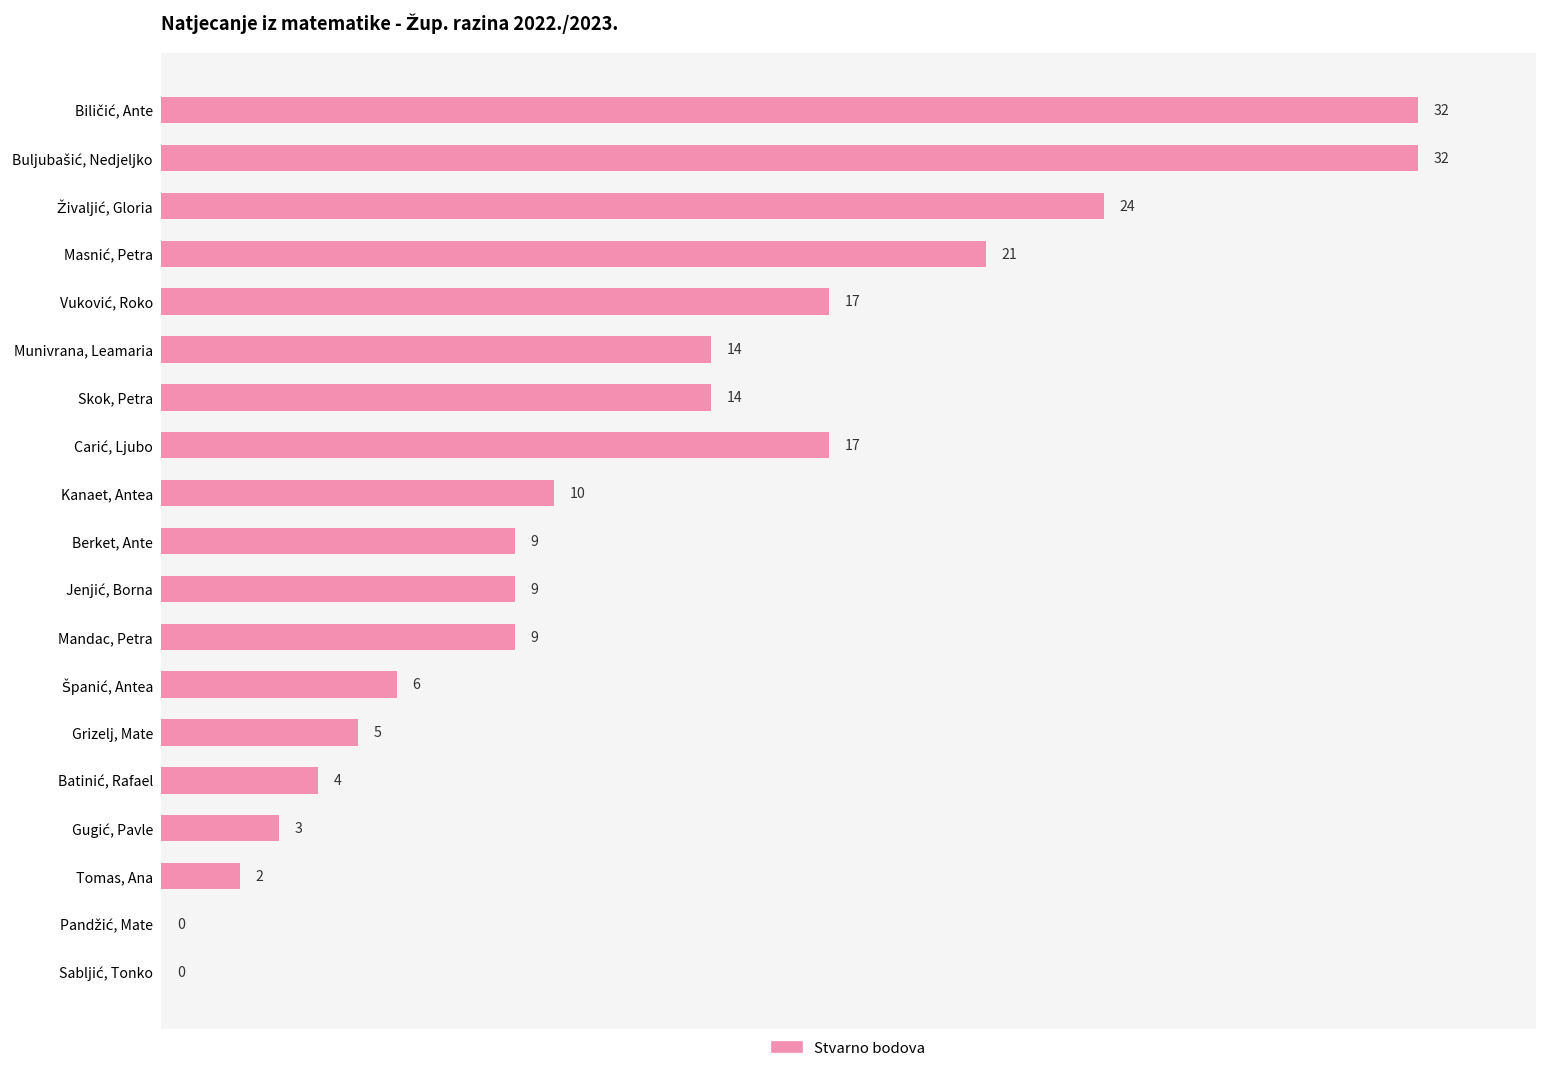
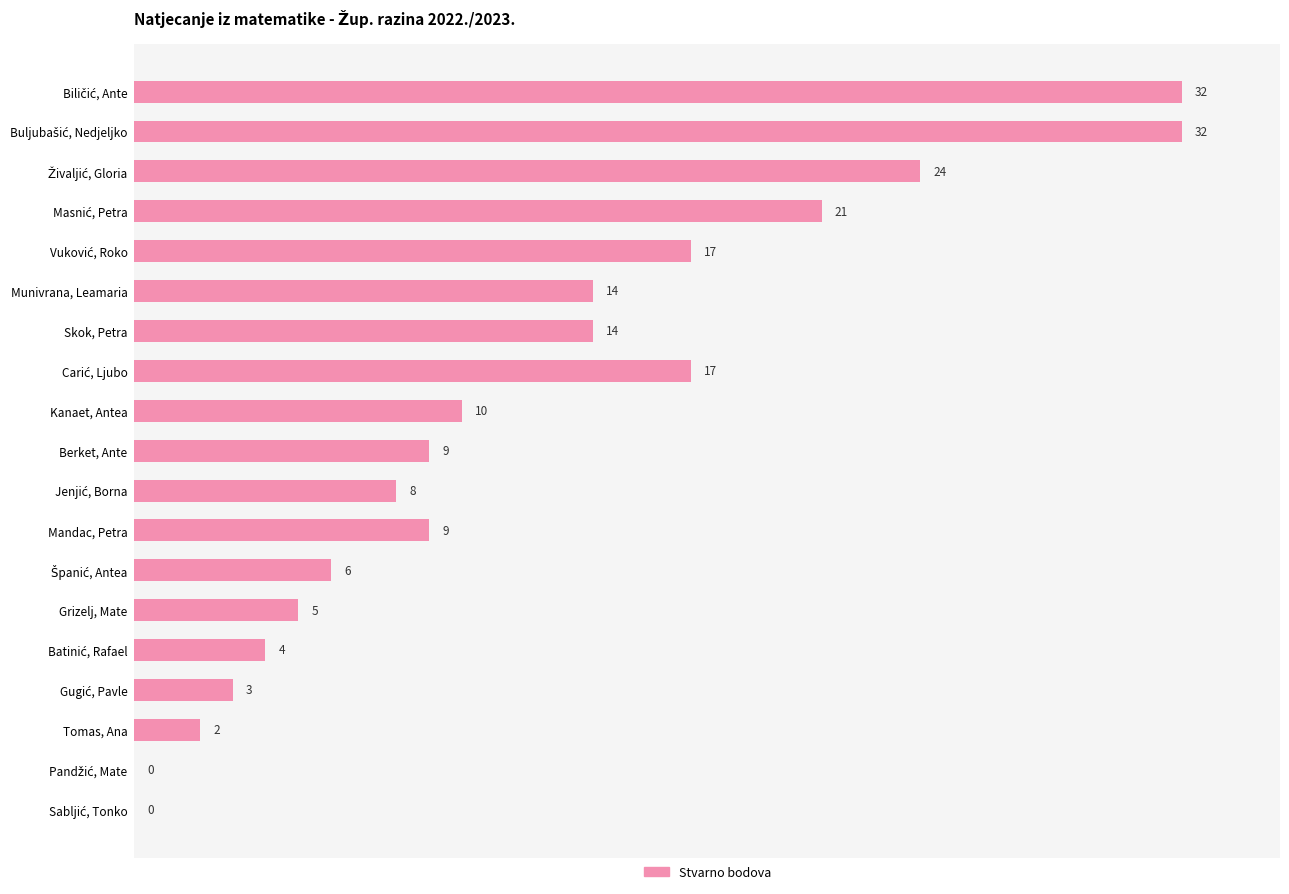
  {
    "Biličić, Ante": 32,
    "Buljubašić, Nedjeljko": 32,
    "Živaljić, Gloria": 24,
    "Masnić, Petra": 21,
    "Vuković, Roko": 17,
    "Munivrana, Leamaria": 14,
    "Skok, Petra": 14,
    "Carić, Ljubo": 17,
    "Kanaet, Antea": 10,
    "Berket, Ante": 9,
-   "Jenjić, Borna": 9,
+   "Jenjić, Borna": 8,
    "Mandac, Petra": 9,
    "Španić, Antea": 6,
    "Grizelj, Mate": 5,
    "Batinić, Rafael": 4,
    "Gugić, Pavle": 3,
    "Tomas, Ana": 2,
    "Pandžić, Mate": 0,
    "Sabljić, Tonko": 0
  }
